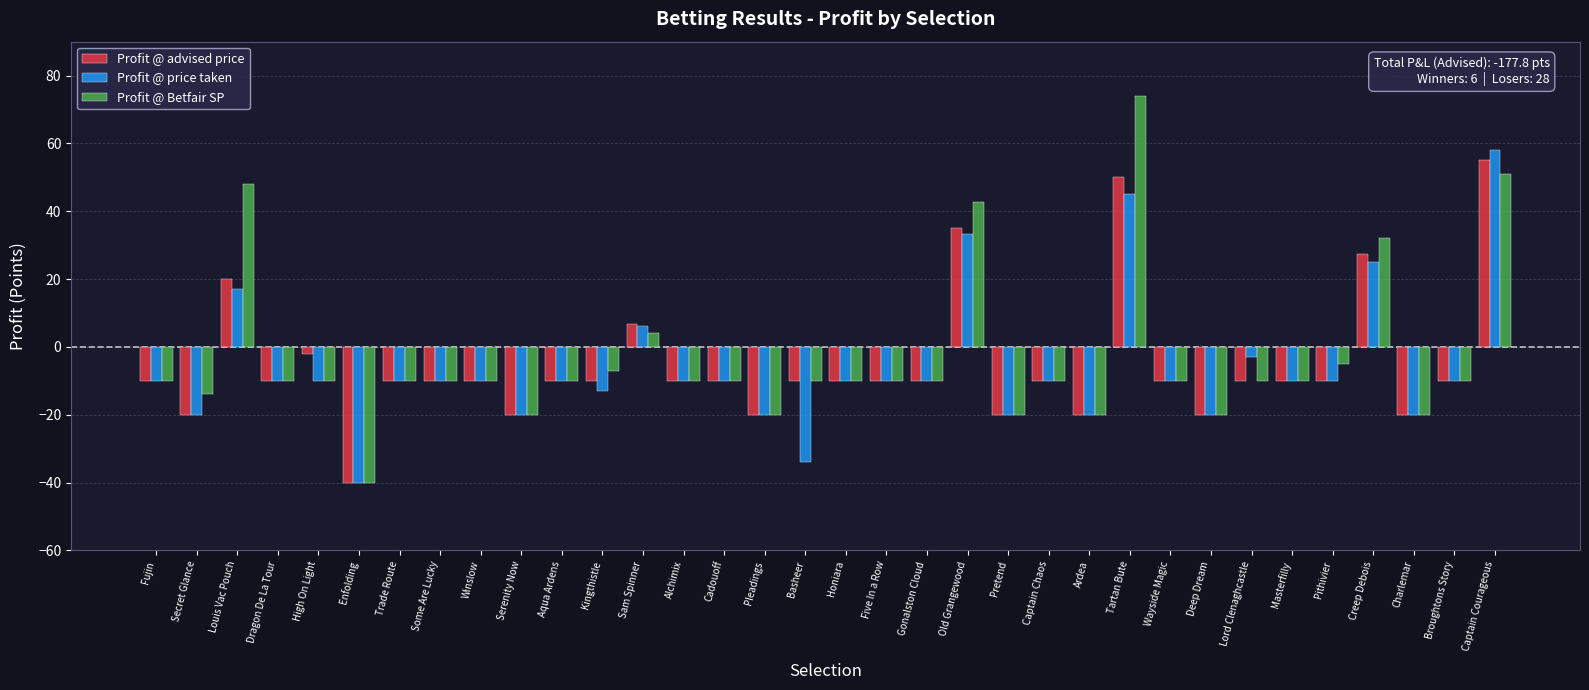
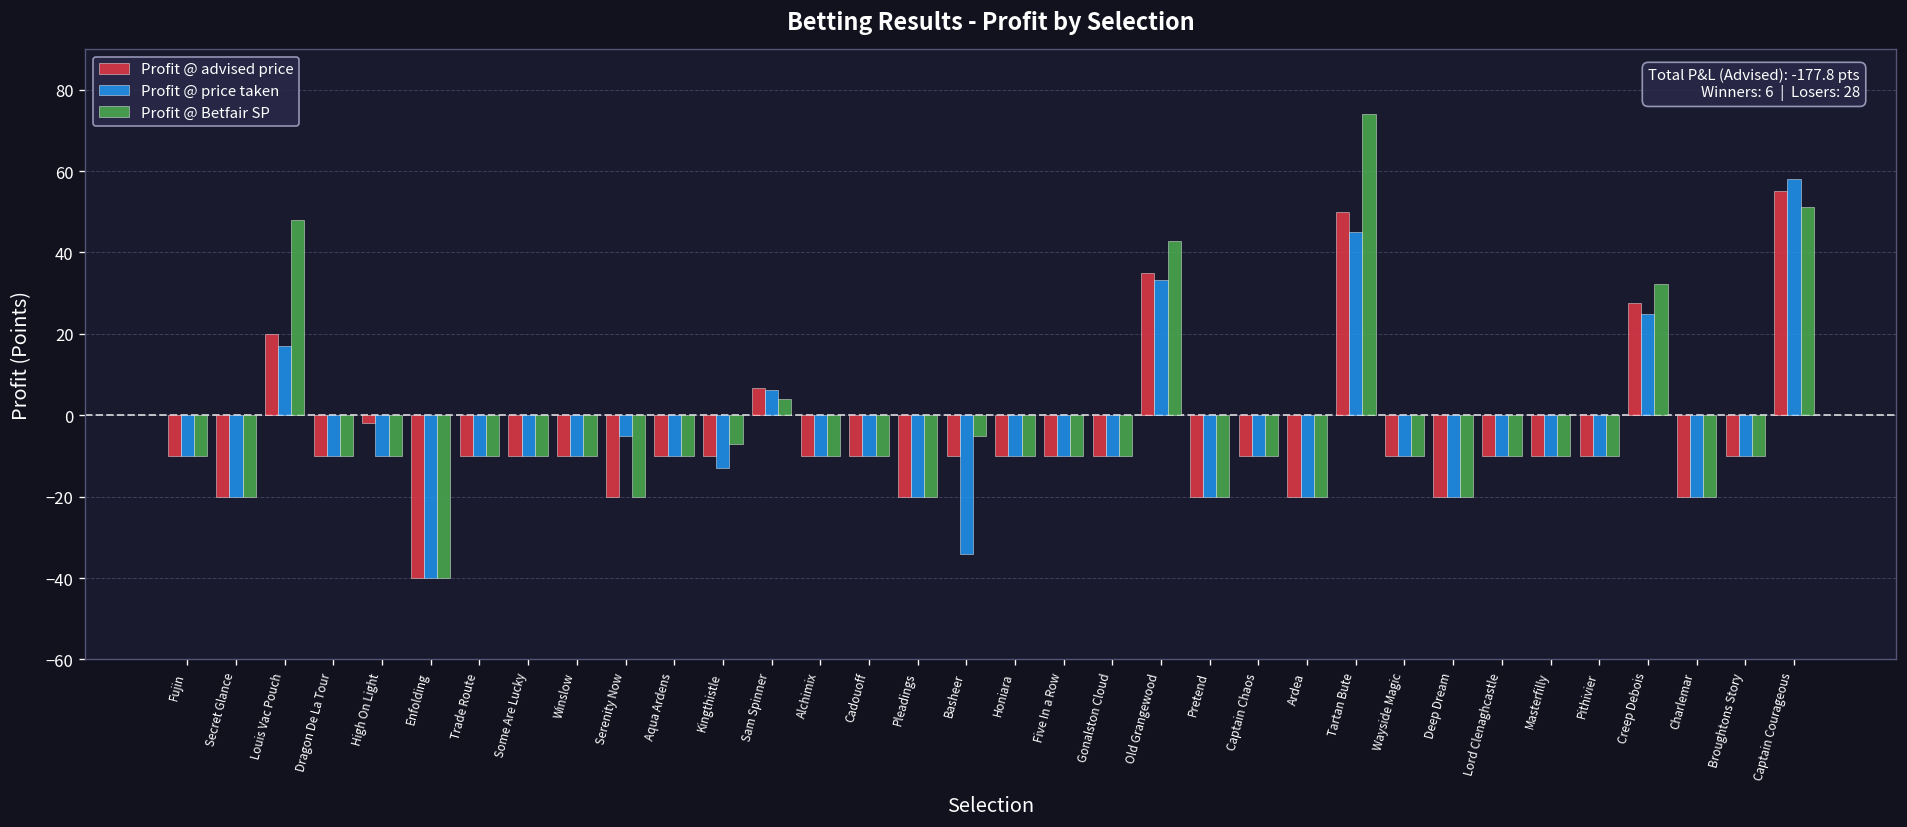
  {
    "Profit @ advised price": {
      "Fujin": -10,
      "Secret Glance": -20,
      "Louis Vac Pouch": 20,
      "Dragon De La Tour": -10,
      "High On Light": -2,
      "Enfolding": -40,
      "Trade Route": -10,
      "Some Are Lucky": -10,
      "Winslow": -10,
      "Serenity Now": -20,
      "Aqua Ardens": -10,
      "Kingthistle": -10,
      "Sam Spinner": 7,
      "Alchimix": -10,
      "Cadouoff": -10,
      "Pleadings": -20,
      "Basheer": -10,
      "Honiara": -10,
      "Five In a Row": -10,
      "Gonalston Cloud": -10,
      "Old Grangewood": 35,
      "Pretend": -20,
      "Captain Chaos": -10,
      "Ardea": -20,
      "Tartan Bute": 50,
      "Wayside Magic": -10,
      "Deep Dream": -20,
      "Lord Clenaghcastle": -10,
      "Masterfilly": -10,
      "Pithivier": -10,
      "Creep Debois": 28,
      "Charlemar": -20,
      "Broughtons Story": -10,
      "Captain Courageous": 55
    },
    "Profit @ price taken": {
      "Fujin": -10,
      "Secret Glance": -20,
      "Louis Vac Pouch": 17,
      "Dragon De La Tour": -10,
      "High On Light": -10,
      "Enfolding": -40,
      "Trade Route": -10,
      "Some Are Lucky": -10,
      "Winslow": -10,
-     "Serenity Now": -20,
+     "Serenity Now": -5,
      "Aqua Ardens": -10,
      "Kingthistle": -13,
      "Sam Spinner": 6,
      "Alchimix": -10,
      "Cadouoff": -10,
      "Pleadings": -20,
      "Basheer": -34,
      "Honiara": -10,
      "Five In a Row": -10,
      "Gonalston Cloud": -10,
      "Old Grangewood": 33,
      "Pretend": -20,
      "Captain Chaos": -10,
      "Ardea": -20,
      "Tartan Bute": 45,
      "Wayside Magic": -10,
      "Deep Dream": -20,
-     "Lord Clenaghcastle": -3,
+     "Lord Clenaghcastle": -10,
      "Masterfilly": -10,
      "Pithivier": -10,
      "Creep Debois": 25,
      "Charlemar": -20,
      "Broughtons Story": -10,
      "Captain Courageous": 58
    },
    "Profit @ Betfair SP": {
      "Fujin": -10,
-     "Secret Glance": -14,
+     "Secret Glance": -20,
      "Louis Vac Pouch": 48,
      "Dragon De La Tour": -10,
      "High On Light": -10,
      "Enfolding": -40,
      "Trade Route": -10,
      "Some Are Lucky": -10,
      "Winslow": -10,
      "Serenity Now": -20,
      "Aqua Ardens": -10,
      "Kingthistle": -7,
      "Sam Spinner": 4,
      "Alchimix": -10,
      "Cadouoff": -10,
      "Pleadings": -20,
-     "Basheer": -10,
+     "Basheer": -5,
      "Honiara": -10,
      "Five In a Row": -10,
      "Gonalston Cloud": -10,
      "Old Grangewood": 43,
      "Pretend": -20,
      "Captain Chaos": -10,
      "Ardea": -20,
      "Tartan Bute": 74,
      "Wayside Magic": -10,
      "Deep Dream": -20,
      "Lord Clenaghcastle": -10,
      "Masterfilly": -10,
-     "Pithivier": -5,
+     "Pithivier": -10,
      "Creep Debois": 32,
      "Charlemar": -20,
      "Broughtons Story": -10,
      "Captain Courageous": 51
    }
  }
